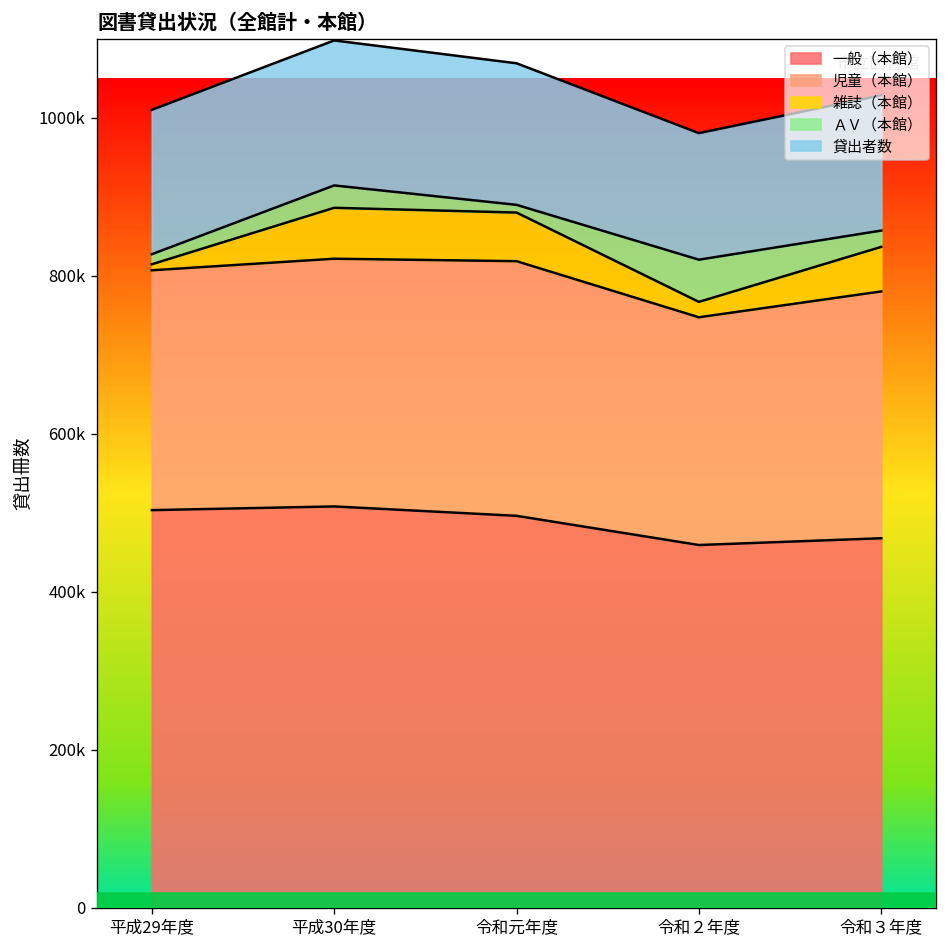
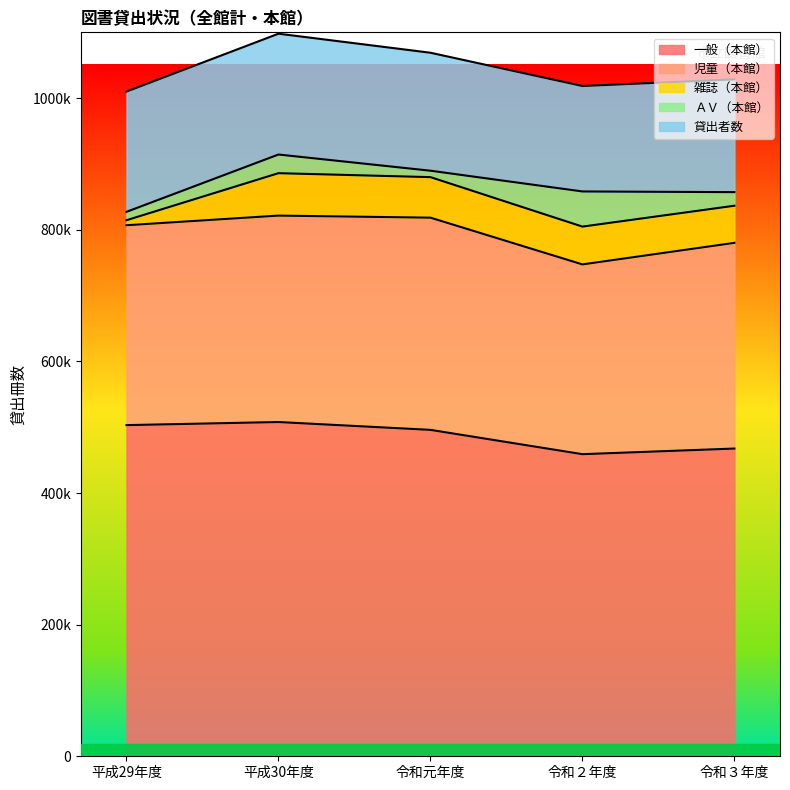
  {
    "雑誌（本館）": {
      "平成29年度": 10000,
      "平成30年度": 60000,
      "令和元年度": 60000,
-     "令和２年度": 20000,
+     "令和２年度": 60000,
      "令和３年度": 60000
    },
    "ＡＶ（本館）": {
      "平成29年度": 10000,
      "平成30年度": 30000,
      "令和元年度": 10000,
      "令和２年度": 50000,
      "令和３年度": 20000
    },
    "貸出者数": {
      "平成29年度": 180000,
      "平成30年度": 180000,
      "令和元年度": 180000,
      "令和２年度": 160000
    }
  }
